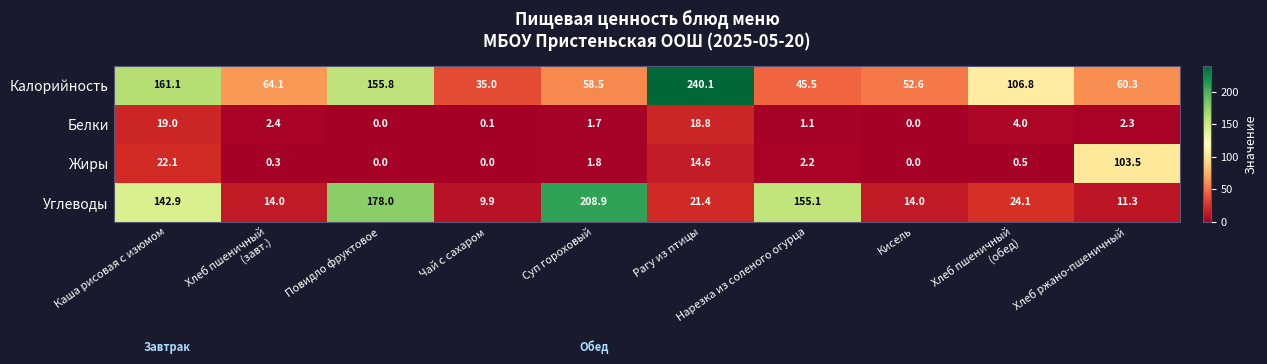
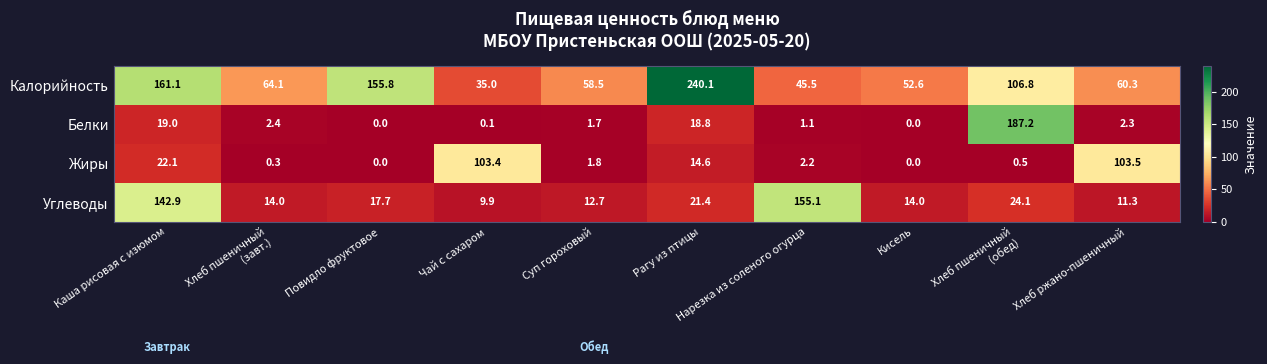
  {
    "Калорийность": {
      "Каша рисовая с изюмом": 161.1,
      "Хлеб пшеничный (завт.)": 64.1,
      "Повидло фруктовое": 155.8,
      "Чай с сахаром": 35.0,
      "Суп гороховый": 58.5,
      "Рагу из птицы": 240.1,
      "Нарезка из соленого огурца": 45.5,
      "Кисель": 52.6,
      "Хлеб пшеничный (обед)": 106.8,
      "Хлеб ржано-пшеничный": 60.3
    },
    "Белки": {
      "Каша рисовая с изюмом": 19.0,
      "Хлеб пшеничный (завт.)": 2.4,
      "Повидло фруктовое": 0.0,
      "Чай с сахаром": 0.1,
      "Суп гороховый": 1.7,
      "Рагу из птицы": 18.8,
      "Нарезка из соленого огурца": 1.1,
      "Кисель": 0.0,
-     "Хлеб пшеничный (обед)": 4.0,
+     "Хлеб пшеничный (обед)": 187.2,
      "Хлеб ржано-пшеничный": 2.3
    },
    "Жиры": {
      "Каша рисовая с изюмом": 22.1,
      "Хлеб пшеничный (завт.)": 0.3,
      "Повидло фруктовое": 0.0,
-     "Чай с сахаром": 0.0,
+     "Чай с сахаром": 103.4,
      "Суп гороховый": 1.8,
      "Рагу из птицы": 14.6,
      "Нарезка из соленого огурца": 2.2,
      "Кисель": 0.0,
      "Хлеб пшеничный (обед)": 0.5,
      "Хлеб ржано-пшеничный": 103.5
    },
    "Углеводы": {
      "Каша рисовая с изюмом": 142.9,
      "Хлеб пшеничный (завт.)": 14.0,
-     "Повидло фруктовое": 178.0,
+     "Повидло фруктовое": 17.7,
      "Чай с сахаром": 9.9,
-     "Суп гороховый": 208.9,
+     "Суп гороховый": 12.7,
      "Рагу из птицы": 21.4,
      "Нарезка из соленого огурца": 155.1,
      "Кисель": 14.0,
      "Хлеб пшеничный (обед)": 24.1,
      "Хлеб ржано-пшеничный": 11.3
    }
  }
